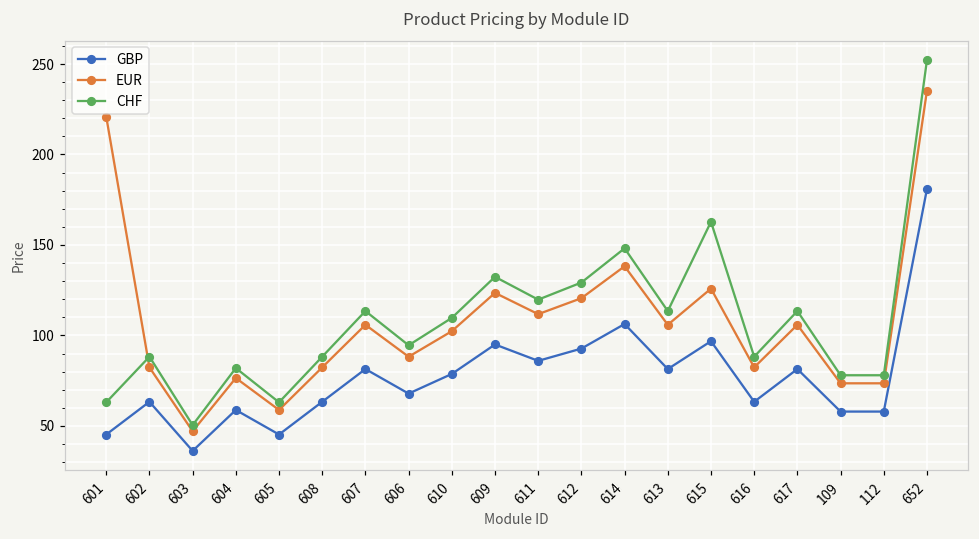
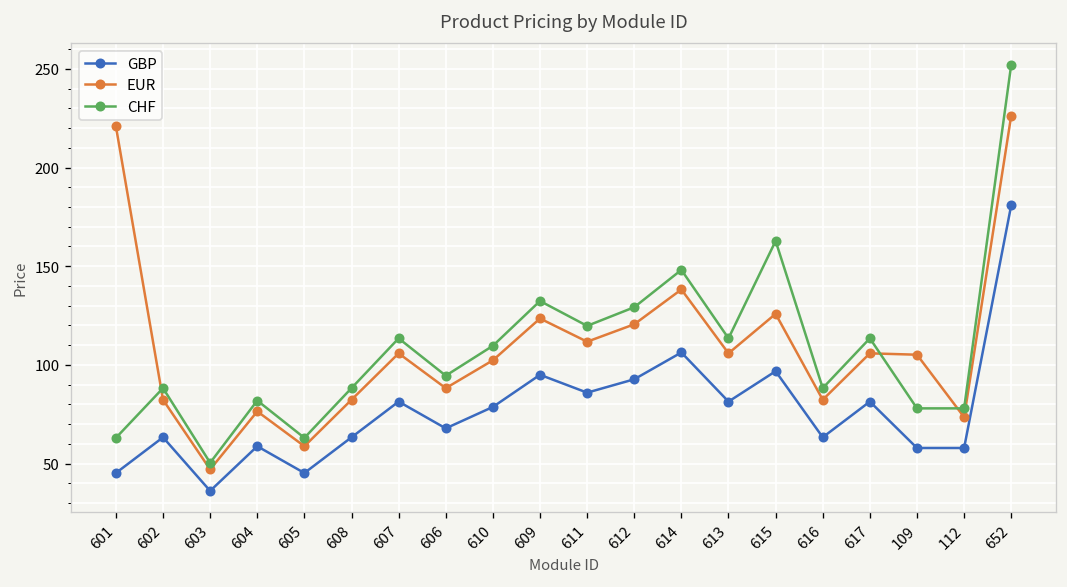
  {
    "GBP": {
      "601": 45,
      "602": 63,
      "603": 36,
      "604": 59,
      "605": 45,
      "608": 63,
      "607": 81,
      "606": 68,
      "610": 79,
      "609": 95,
      "611": 86,
      "612": 93,
      "614": 106,
      "613": 81,
      "615": 97,
      "616": 63,
      "617": 81,
      "109": 58,
      "112": 58,
      "652": 181
    },
    "EUR": {
      "601": 221,
      "602": 82,
      "603": 47,
      "604": 76,
      "605": 59,
      "608": 82,
      "607": 106,
      "606": 88,
      "610": 102,
      "609": 124,
      "611": 112,
      "612": 121,
      "614": 138,
      "613": 106,
      "615": 126,
      "616": 82,
      "617": 106,
-     "109": 74,
+     "109": 105,
      "112": 74,
-     "652": 235
+     "652": 226
    },
    "CHF": {
      "601": 63,
      "602": 88,
      "603": 50,
      "604": 82,
      "605": 63,
      "608": 88,
      "607": 113,
      "606": 95,
      "610": 110,
      "609": 132,
      "611": 120,
      "612": 129,
      "614": 148,
      "613": 113,
      "615": 163,
      "616": 88,
      "617": 113,
      "109": 78,
      "112": 78,
      "652": 252
    }
  }
